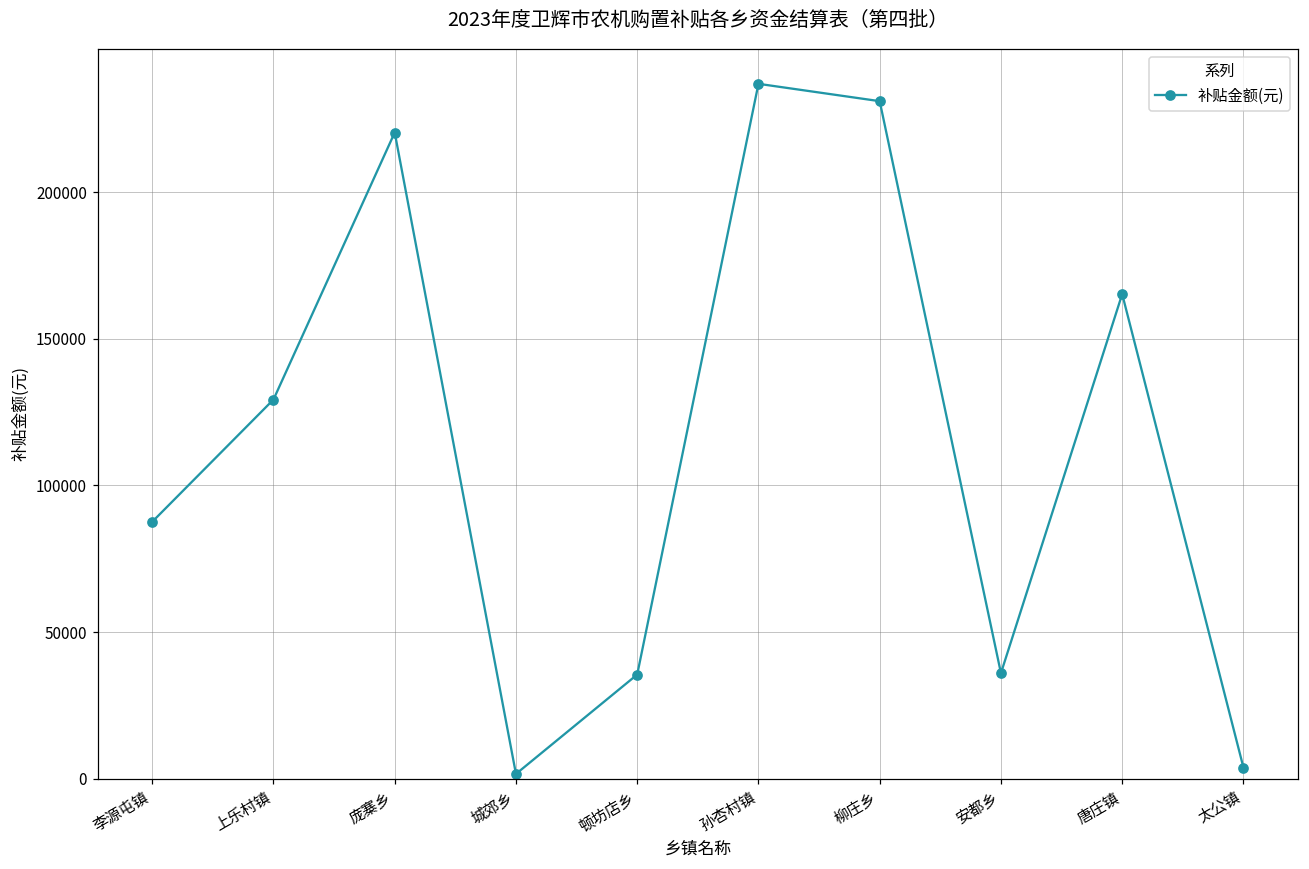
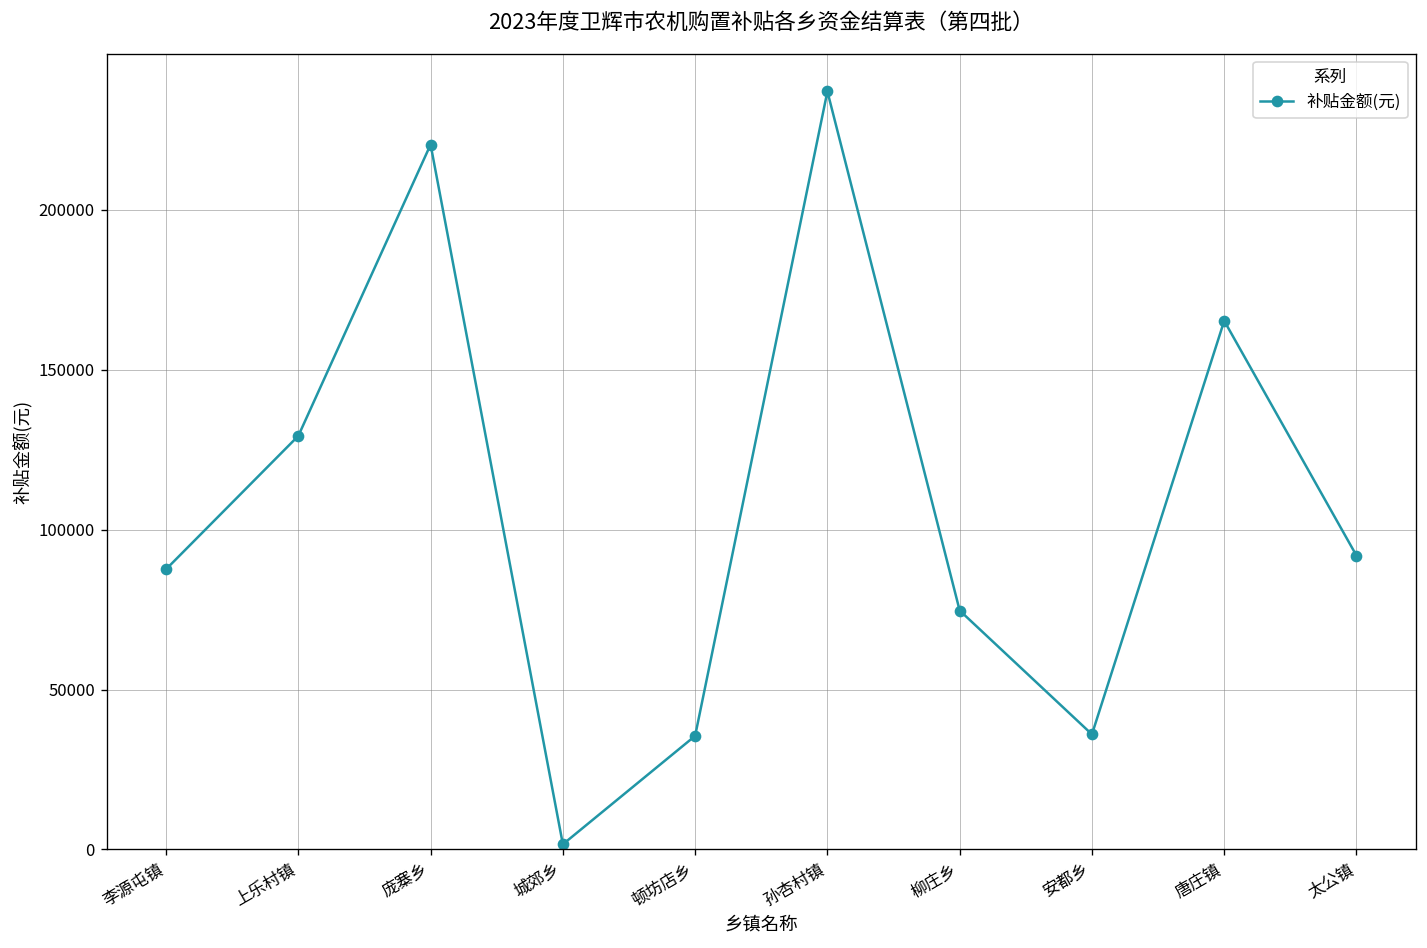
  {
    "李源屯镇": 88000,
    "上乐村镇": 129000,
    "庞寨乡": 220000,
    "城郊乡": 2000,
    "顿坊店乡": 35000,
    "孙杏村镇": 237000,
-   "柳庄乡": 231000,
+   "柳庄乡": 75000,
    "安都乡": 36000,
    "唐庄镇": 165000,
-   "太公镇": 4000
+   "太公镇": 92000
  }
